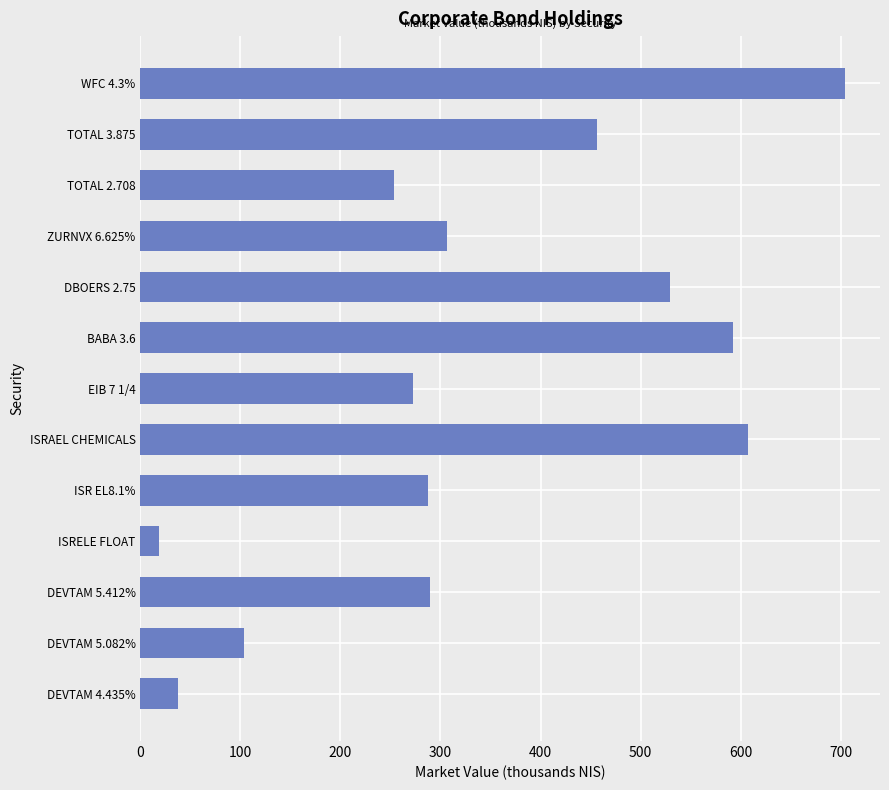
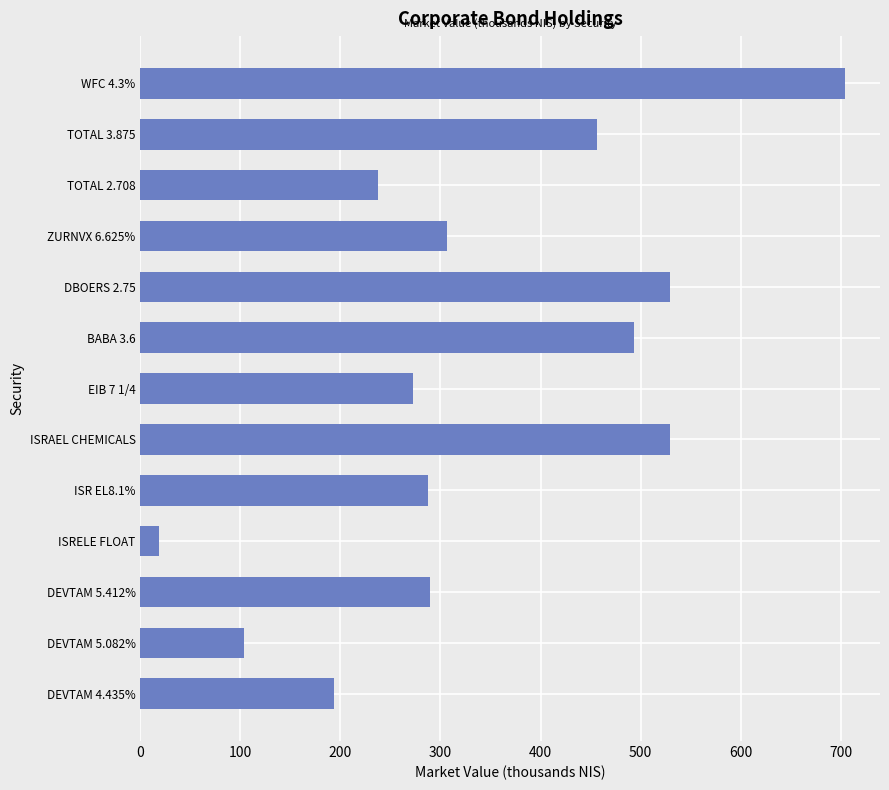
  {
    "WFC 4.3%": 704,
    "TOTAL 3.875": 456,
-   "TOTAL 2.708": 254,
+   "TOTAL 2.708": 238,
    "ZURNVX 6.625%": 307,
    "DBOERS 2.75": 529,
-   "BABA 3.6": 592,
+   "BABA 3.6": 493,
    "EIB 7 1/4": 273,
-   "ISRAEL CHEMICALS": 608,
+   "ISRAEL CHEMICALS": 530,
    "ISR EL8.1%": 287,
    "ISRELE FLOAT": 19,
    "DEVTAM 5.412%": 289,
    "DEVTAM 5.082%": 103,
-   "DEVTAM 4.435%": 38
+   "DEVTAM 4.435%": 194
  }
